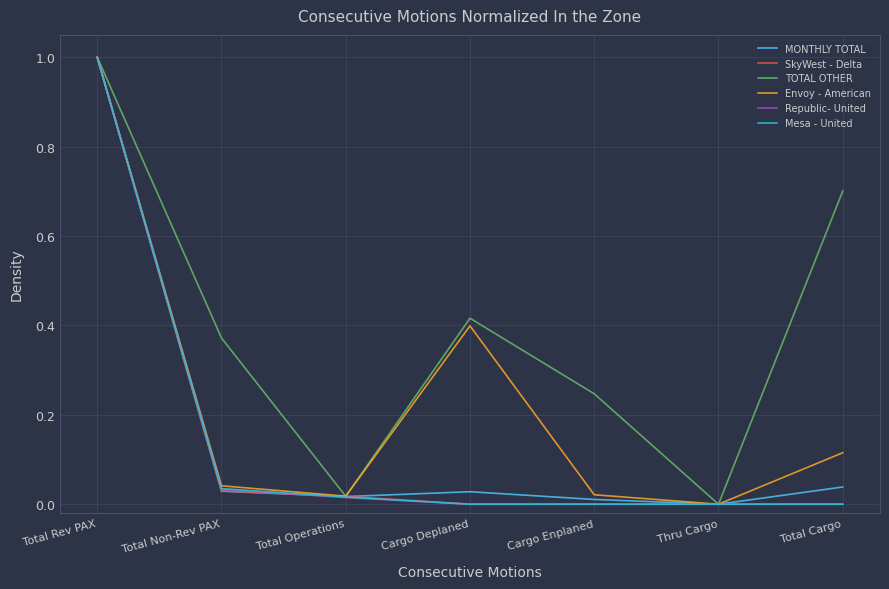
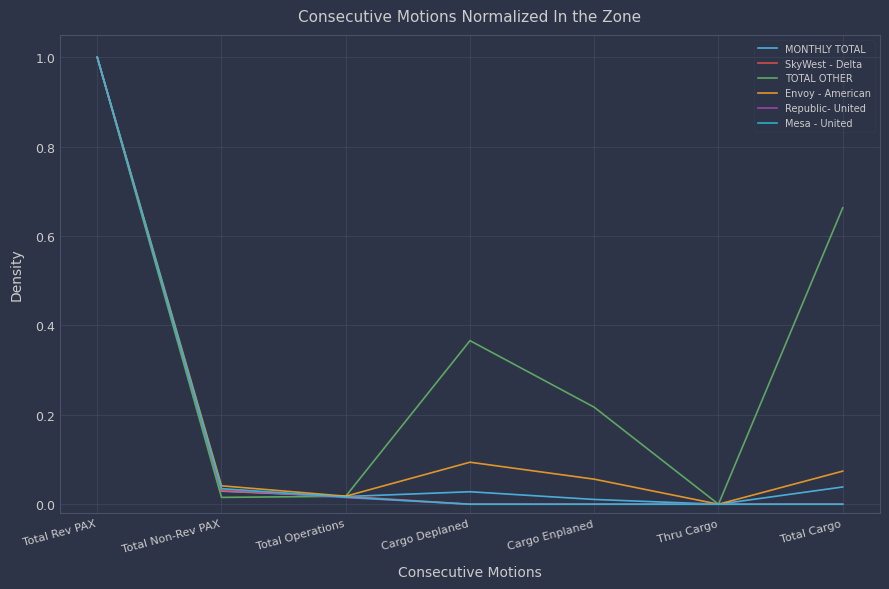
  {
    "TOTAL OTHER": {
-     "Total Non-Rev PAX": 0.37,
-     "Cargo Deplaned": 0.42,
-     "Cargo Enplaned": 0.25,
-     "Total Cargo": 0.70
+     "Total Non-Rev PAX": 0.02,
+     "Cargo Deplaned": 0.37,
+     "Cargo Enplaned": 0.22,
+     "Total Cargo": 0.66
    },
    "Envoy - American": {
      "Total Non-Rev PAX": 0.04,
-     "Cargo Deplaned": 0.40,
-     "Cargo Enplaned": 0.02,
-     "Total Cargo": 0.12
+     "Cargo Deplaned": 0.09,
+     "Cargo Enplaned": 0.06,
+     "Total Cargo": 0.07
    }
  }
